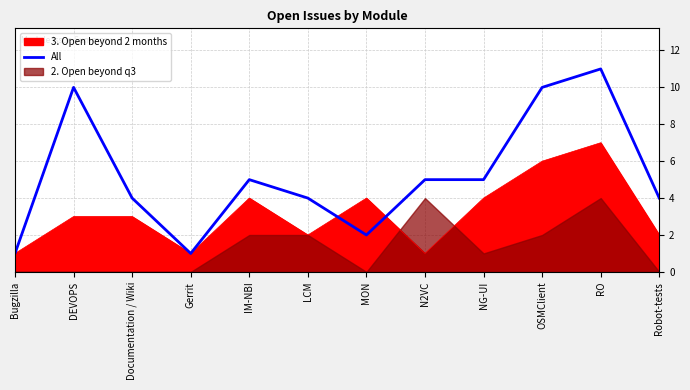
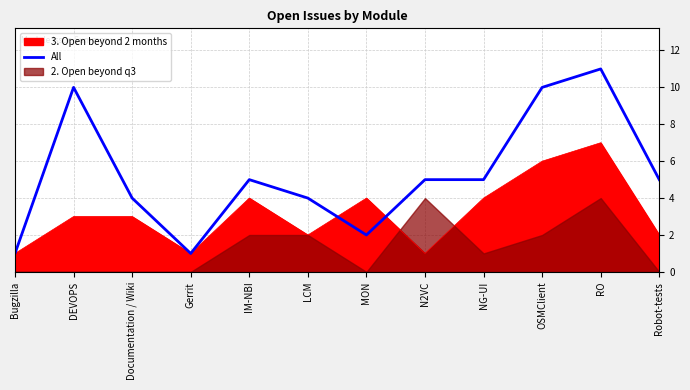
  {
    "3. Open beyond 2 months": {
      "DEVOPS": 3,
      "Documentation / Wiki": 3,
      "IM-NBI": 4,
      "MON": 4,
      "N2VC": 1,
      "NG-UI": 4,
      "OSMClient": 6,
      "RO": 7,
      "Robot-tests": 2
    },
    "2. Open beyond q3": {
      "Bugzilla": 0,
      "DEVOPS": 0,
      "Documentation / Wiki": 0,
      "Gerrit": 0,
      "IM-NBI": 2,
      "MON": 0,
      "N2VC": 4,
      "NG-UI": 1,
      "OSMClient": 2,
      "RO": 4,
      "Robot-tests": 0
    },
    "All": {
      "DEVOPS": 10,
      "Documentation / Wiki": 4,
      "IM-NBI": 5,
      "LCM": 4,
      "MON": 2,
      "N2VC": 5,
      "NG-UI": 5,
      "OSMClient": 10,
      "RO": 11,
-     "Robot-tests": 4
+     "Robot-tests": 5
    }
  }
